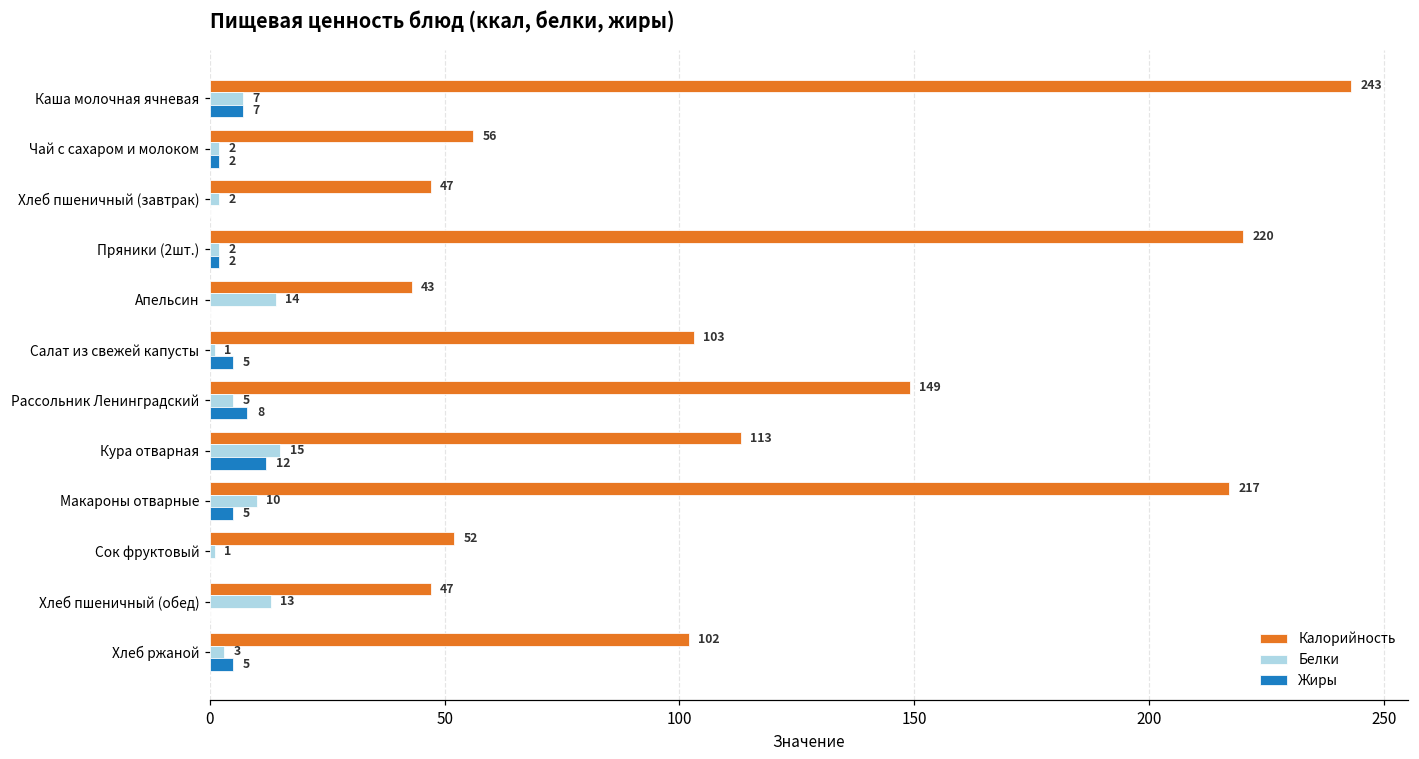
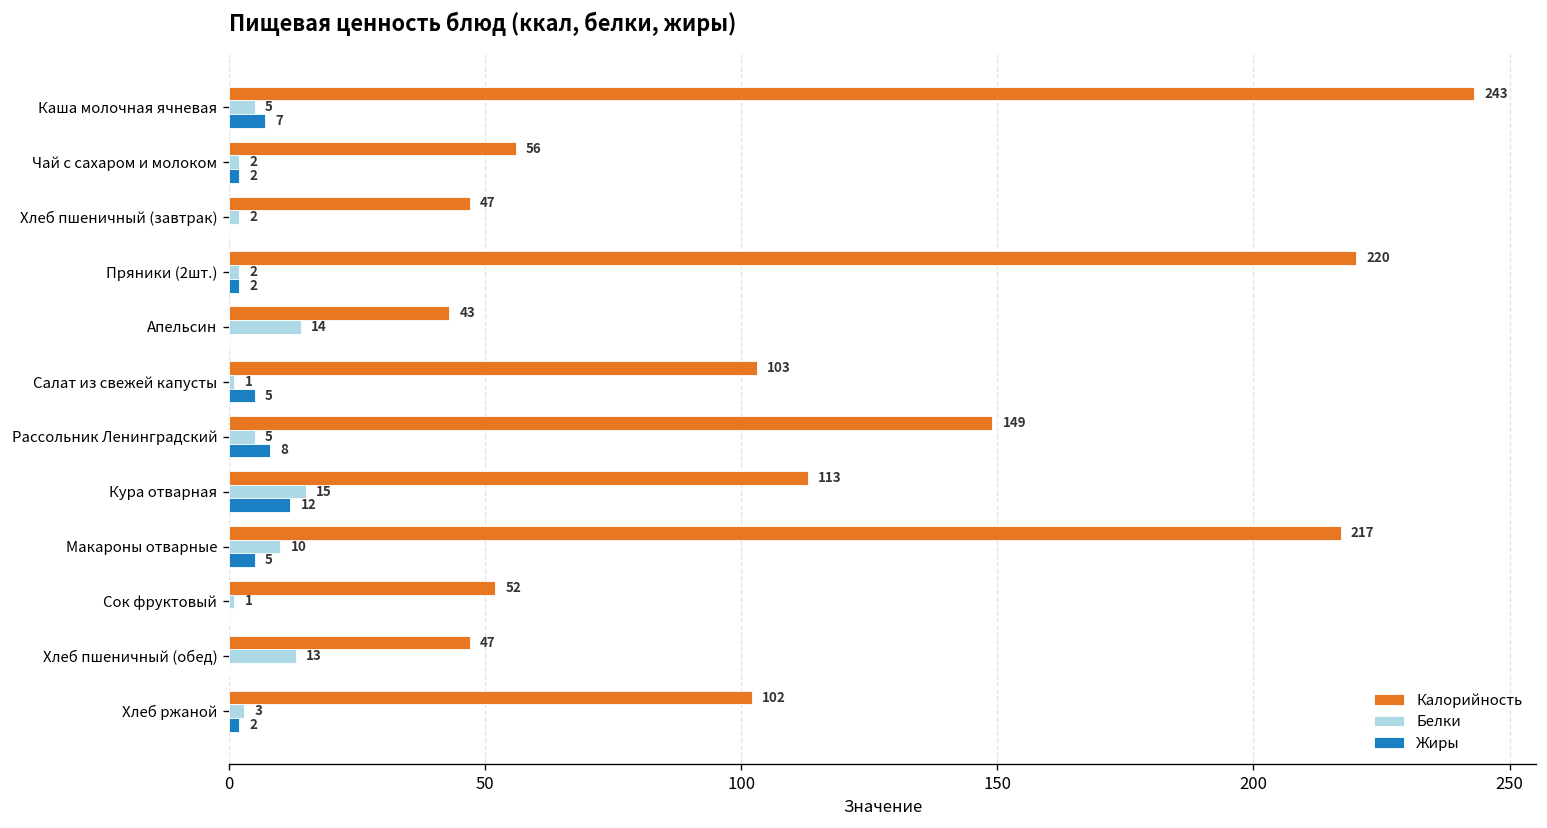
  {
    "Калорийность": {
      "Каша молочная ячневая": 243,
      "Чай с сахаром и молоком": 56,
      "Хлеб пшеничный (завтрак)": 47,
      "Пряники (2шт.)": 220,
      "Апельсин": 43,
      "Салат из свежей капусты": 103,
      "Рассольник Ленинградский": 149,
      "Кура отварная": 113,
      "Макароны отварные": 217,
      "Сок фруктовый": 52,
      "Хлеб пшеничный (обед)": 47,
      "Хлеб ржаной": 102
    },
    "Белки": {
-     "Каша молочная ячневая": 7,
+     "Каша молочная ячневая": 5,
      "Чай с сахаром и молоком": 2,
      "Хлеб пшеничный (завтрак)": 2,
      "Пряники (2шт.)": 2,
      "Апельсин": 14,
      "Салат из свежей капусты": 1,
      "Рассольник Ленинградский": 5,
      "Кура отварная": 15,
      "Макароны отварные": 10,
      "Сок фруктовый": 1,
      "Хлеб пшеничный (обед)": 13,
      "Хлеб ржаной": 3
    },
    "Жиры": {
      "Каша молочная ячневая": 7,
      "Чай с сахаром и молоком": 2,
      "Пряники (2шт.)": 2,
      "Салат из свежей капусты": 5,
      "Рассольник Ленинградский": 8,
      "Кура отварная": 12,
      "Макароны отварные": 5,
-     "Хлеб ржаной": 5
+     "Хлеб ржаной": 2
    }
  }
